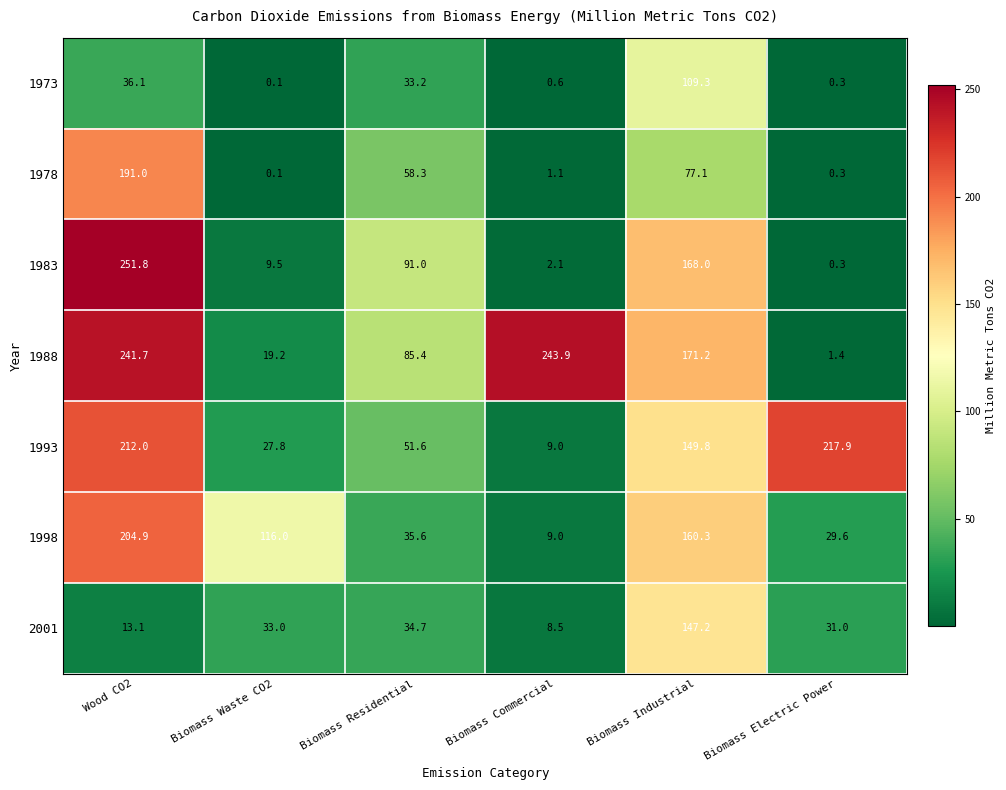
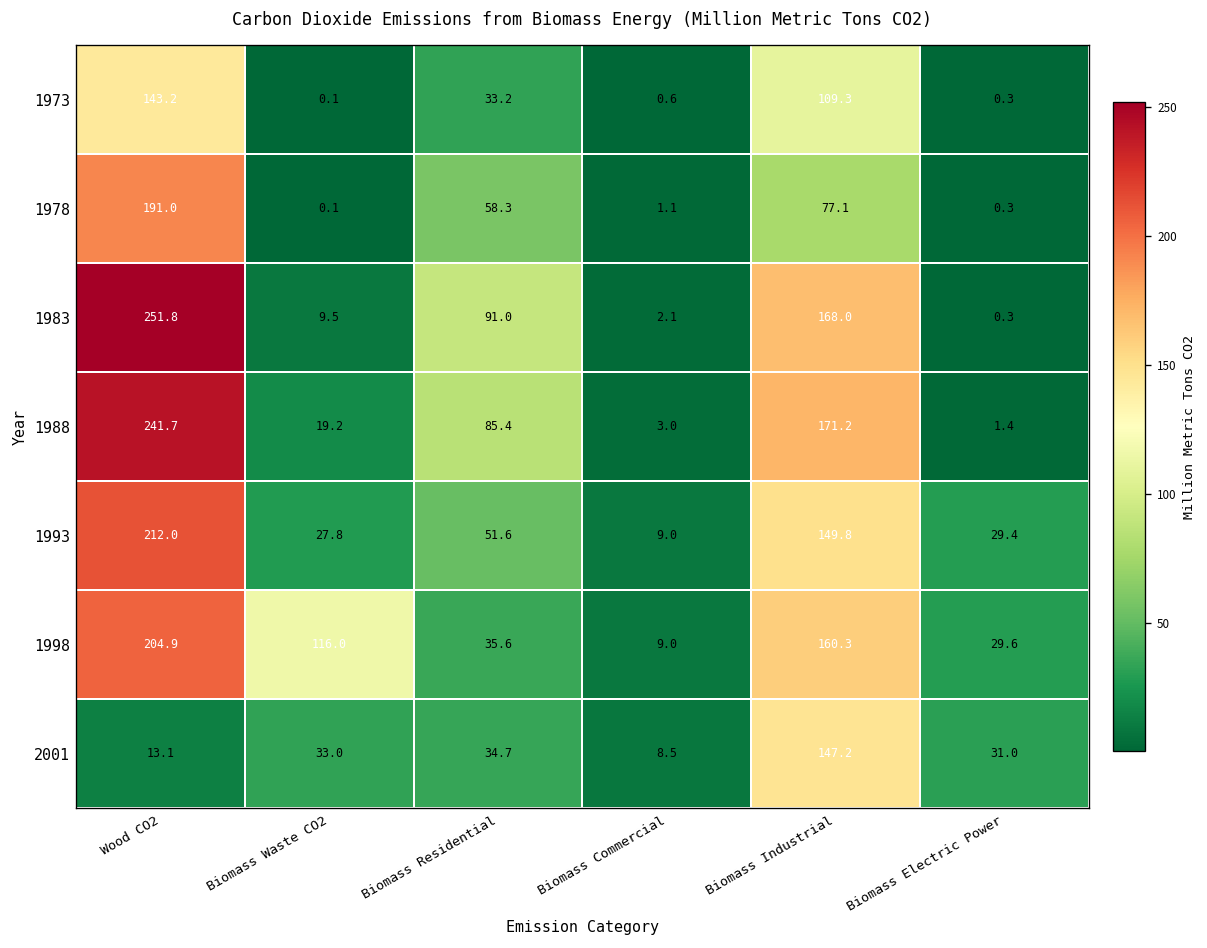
  {
    "1973": {
-     "Wood CO2": 36.1,
+     "Wood CO2": 143.2,
      "Biomass Waste CO2": 0.1,
      "Biomass Residential": 33.2,
      "Biomass Commercial": 0.6,
      "Biomass Industrial": 109.3,
      "Biomass Electric Power": 0.3
    },
    "1978": {
      "Wood CO2": 191.0,
      "Biomass Waste CO2": 0.1,
      "Biomass Residential": 58.3,
      "Biomass Commercial": 1.1,
      "Biomass Industrial": 77.1,
      "Biomass Electric Power": 0.3
    },
    "1983": {
      "Wood CO2": 251.8,
      "Biomass Waste CO2": 9.5,
      "Biomass Residential": 91.0,
      "Biomass Commercial": 2.1,
      "Biomass Industrial": 168.0,
      "Biomass Electric Power": 0.3
    },
    "1988": {
      "Wood CO2": 241.7,
      "Biomass Waste CO2": 19.2,
      "Biomass Residential": 85.4,
-     "Biomass Commercial": 243.9,
+     "Biomass Commercial": 3.0,
      "Biomass Industrial": 171.2,
      "Biomass Electric Power": 1.4
    },
    "1993": {
      "Wood CO2": 212.0,
      "Biomass Waste CO2": 27.8,
      "Biomass Residential": 51.6,
      "Biomass Commercial": 9.0,
      "Biomass Industrial": 149.8,
-     "Biomass Electric Power": 217.9
+     "Biomass Electric Power": 29.4
    },
    "1998": {
      "Wood CO2": 204.9,
      "Biomass Waste CO2": 116.0,
      "Biomass Residential": 35.6,
      "Biomass Commercial": 9.0,
      "Biomass Industrial": 160.3,
      "Biomass Electric Power": 29.6
    },
    "2001": {
      "Wood CO2": 13.1,
      "Biomass Waste CO2": 33.0,
      "Biomass Residential": 34.7,
      "Biomass Commercial": 8.5,
      "Biomass Industrial": 147.2,
      "Biomass Electric Power": 31.0
    }
  }
